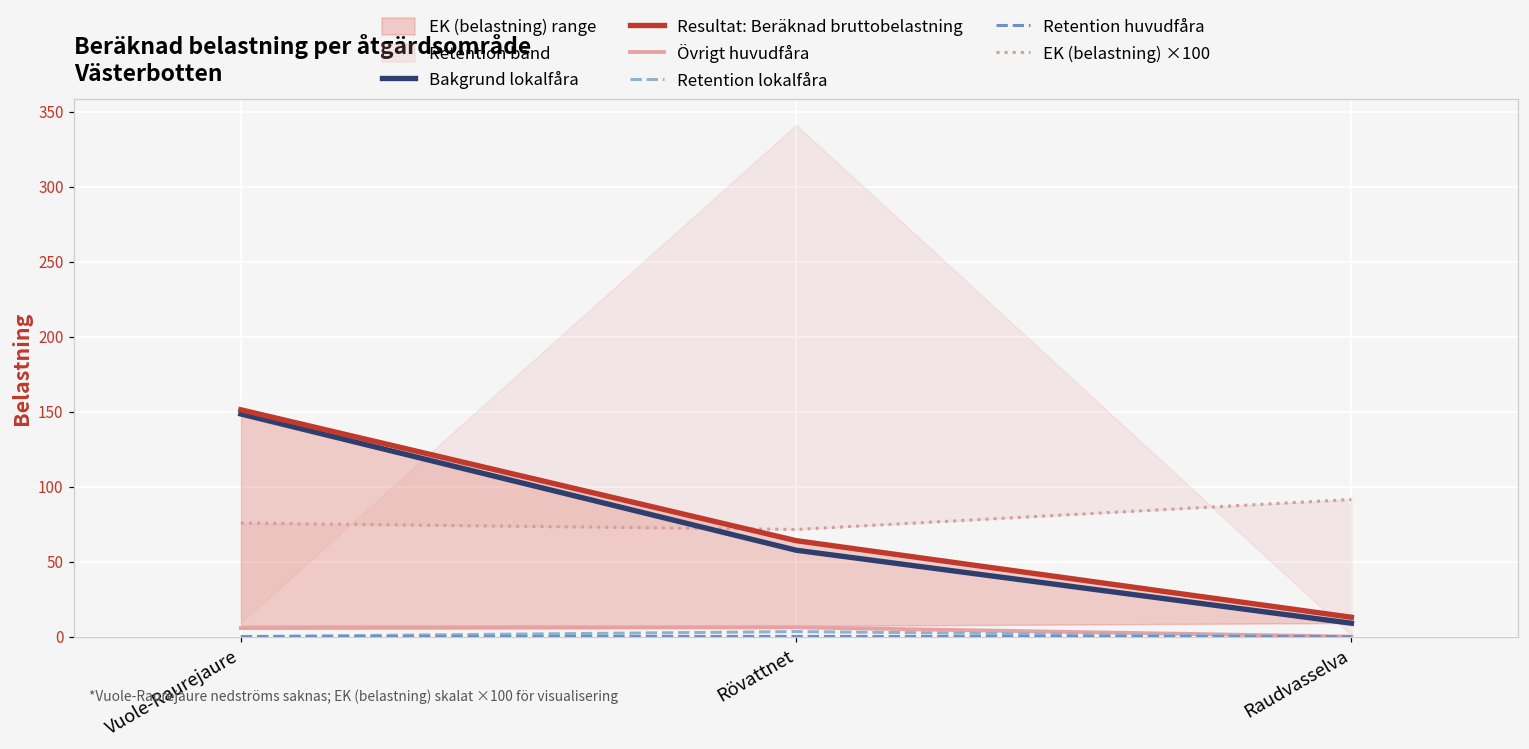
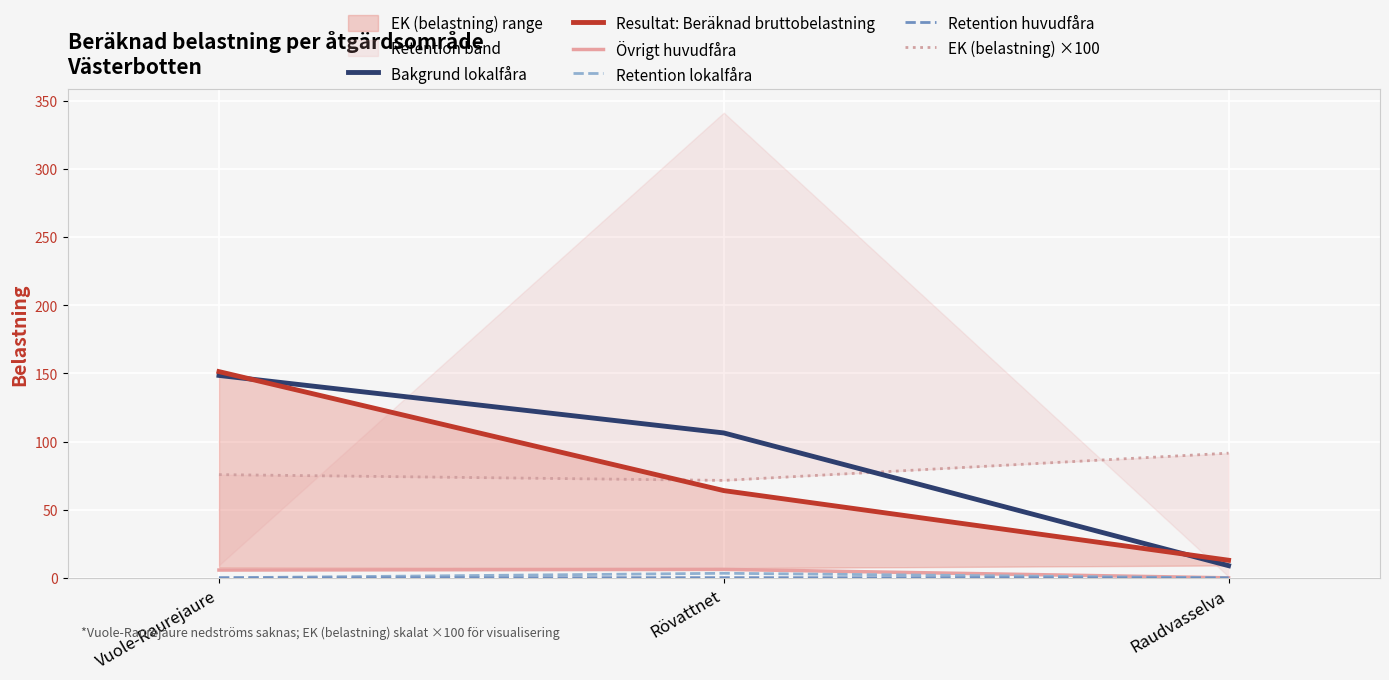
  {
    "Bakgrund lokalfåra": {
      "Vuole-Raurejaure": 149,
-     "Rövattnet": 58,
+     "Rövattnet": 106,
      "Raudvasselva": 9
    }
  }
